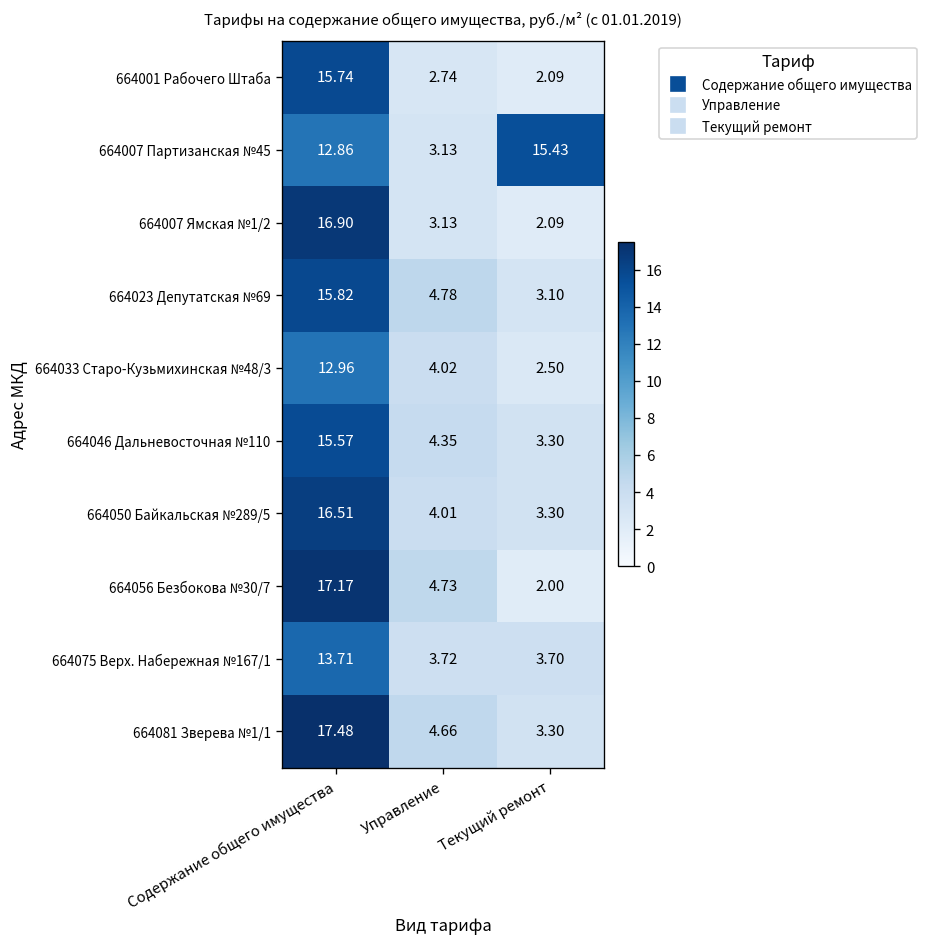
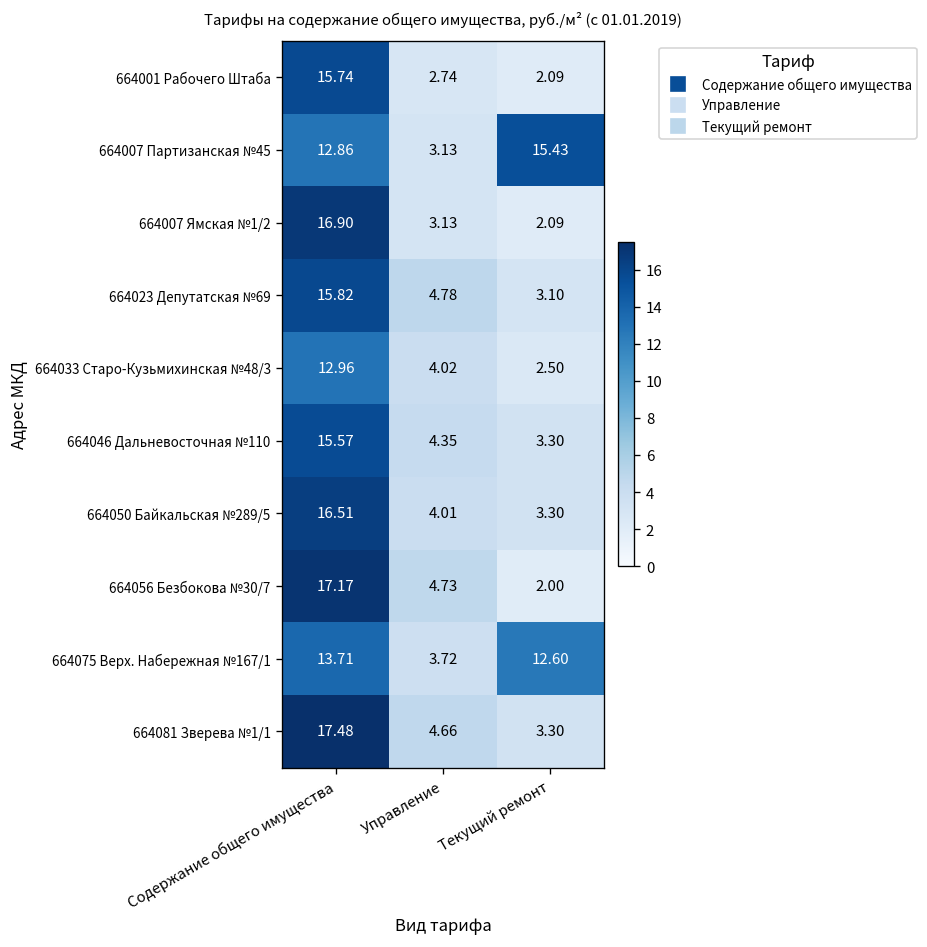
  {
    "664001 Рабочего Штаба": {
      "Содержание общего имущества": 15.74,
      "Управление": 2.74,
      "Текущий ремонт": 2.09
    },
    "664007 Партизанская №45": {
      "Содержание общего имущества": 12.86,
      "Управление": 3.13,
      "Текущий ремонт": 15.43
    },
    "664007 Ямская №1/2": {
      "Содержание общего имущества": 16.90,
      "Управление": 3.13,
      "Текущий ремонт": 2.09
    },
    "664023 Депутатская №69": {
      "Содержание общего имущества": 15.82,
      "Управление": 4.78,
      "Текущий ремонт": 3.10
    },
    "664033 Старо-Кузьмихинская №48/3": {
      "Содержание общего имущества": 12.96,
      "Управление": 4.02,
      "Текущий ремонт": 2.50
    },
    "664046 Дальневосточная №110": {
      "Содержание общего имущества": 15.57,
      "Управление": 4.35,
      "Текущий ремонт": 3.30
    },
    "664050 Байкальская №289/5": {
      "Содержание общего имущества": 16.51,
      "Управление": 4.01,
      "Текущий ремонт": 3.30
    },
    "664056 Безбокова №30/7": {
      "Содержание общего имущества": 17.17,
      "Управление": 4.73,
      "Текущий ремонт": 2.00
    },
    "664075 Верх. Набережная №167/1": {
      "Содержание общего имущества": 13.71,
      "Управление": 3.72,
-     "Текущий ремонт": 3.70
+     "Текущий ремонт": 12.60
    },
    "664081 Зверева №1/1": {
      "Содержание общего имущества": 17.48,
      "Управление": 4.66,
      "Текущий ремонт": 3.30
    }
  }
